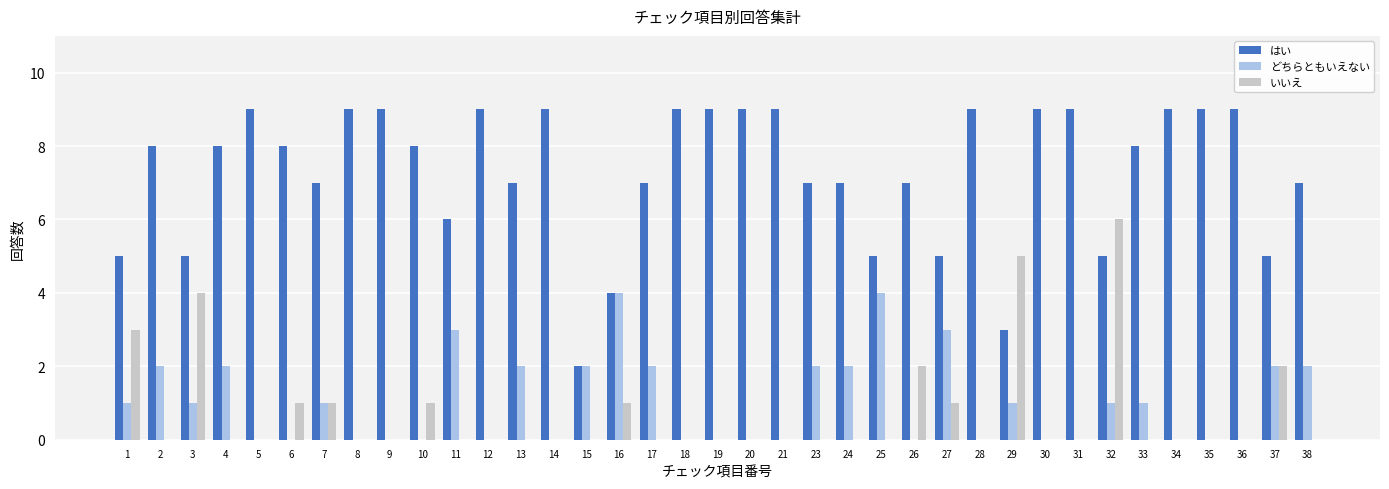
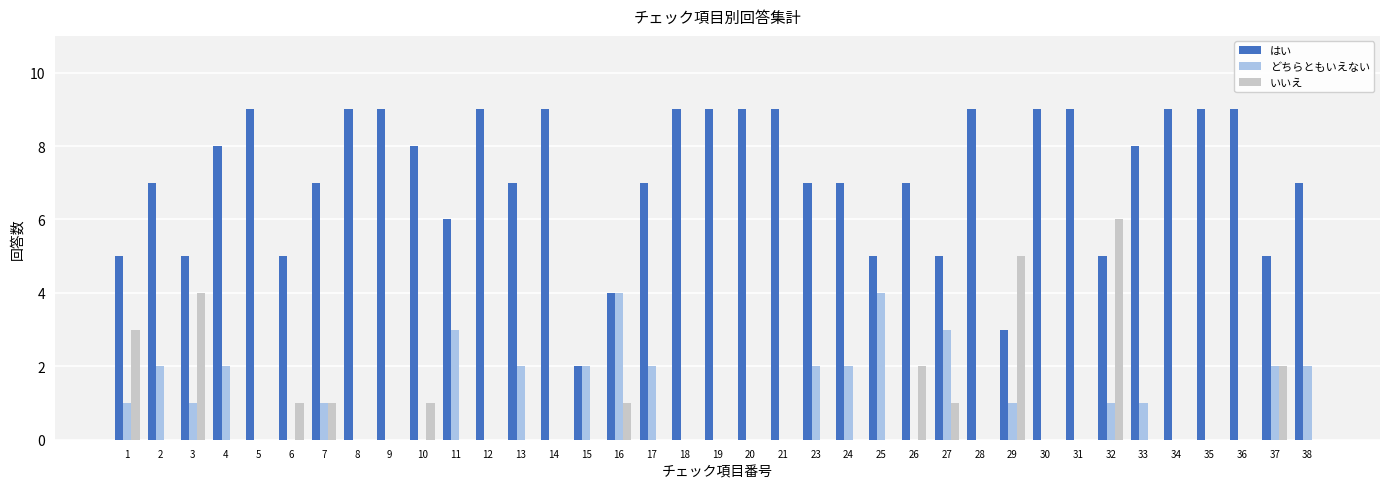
  {
    "はい": {
      "1": 5,
-     "2": 8,
+     "2": 7,
      "3": 5,
      "4": 8,
      "5": 9,
-     "6": 8,
+     "6": 5,
      "7": 7,
      "8": 9,
      "9": 9,
      "10": 8,
      "11": 6,
      "12": 9,
      "13": 7,
      "14": 9,
      "15": 2,
      "16": 4,
      "17": 7,
      "18": 9,
      "19": 9,
      "20": 9,
      "21": 9,
      "23": 7,
      "24": 7,
      "25": 5,
      "26": 7,
      "27": 5,
      "28": 9,
      "29": 3,
      "30": 9,
      "31": 9,
      "32": 5,
      "33": 8,
      "34": 9,
      "35": 9,
      "36": 9,
      "37": 5,
      "38": 7
    }
  }
